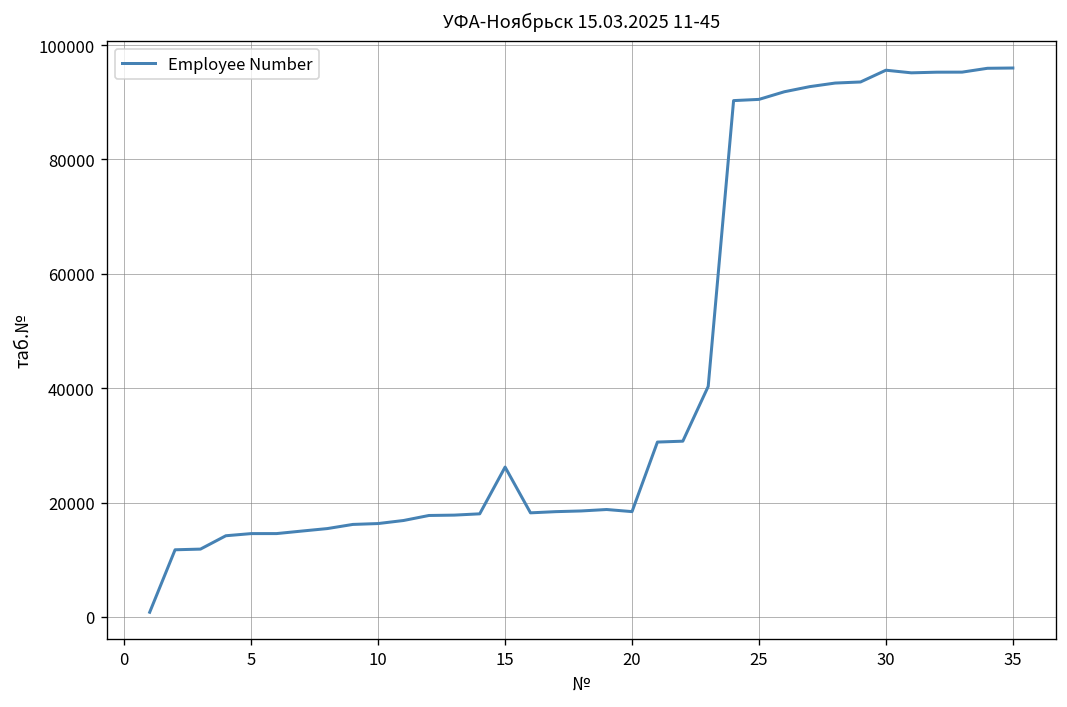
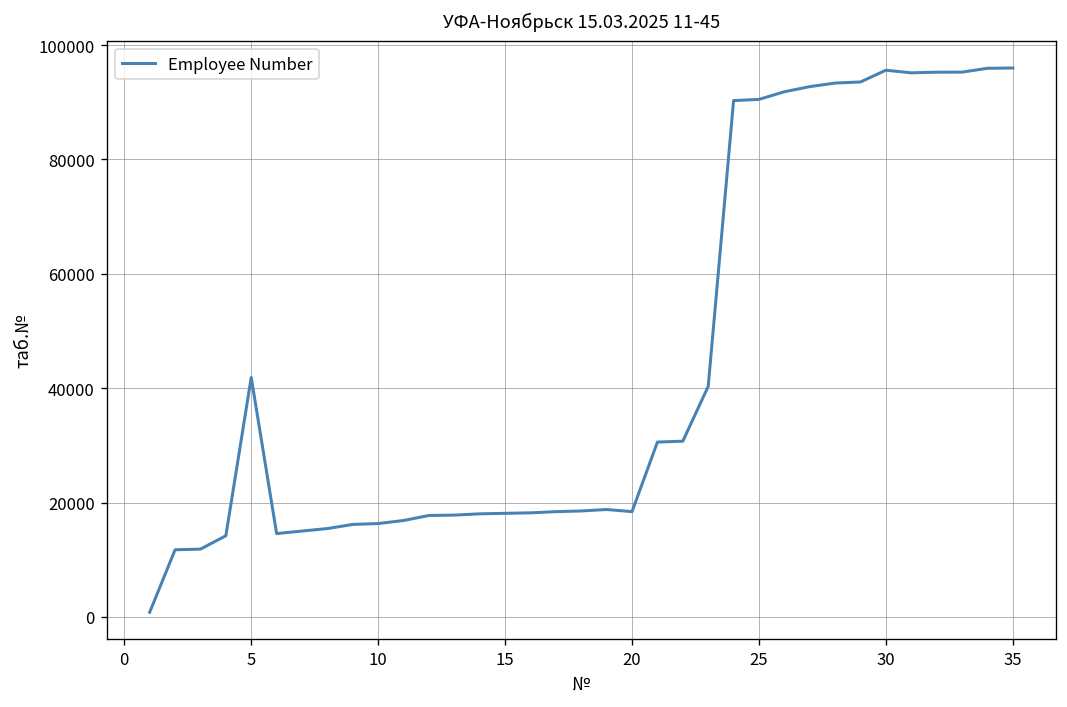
  {
-   "5": 15000,
+   "5": 42000,
    "10": 16000,
-   "15": 26000,
+   "15": 18000,
    "20": 18000,
    "25": 91000,
    "30": 96000,
    "35": 96000
  }
